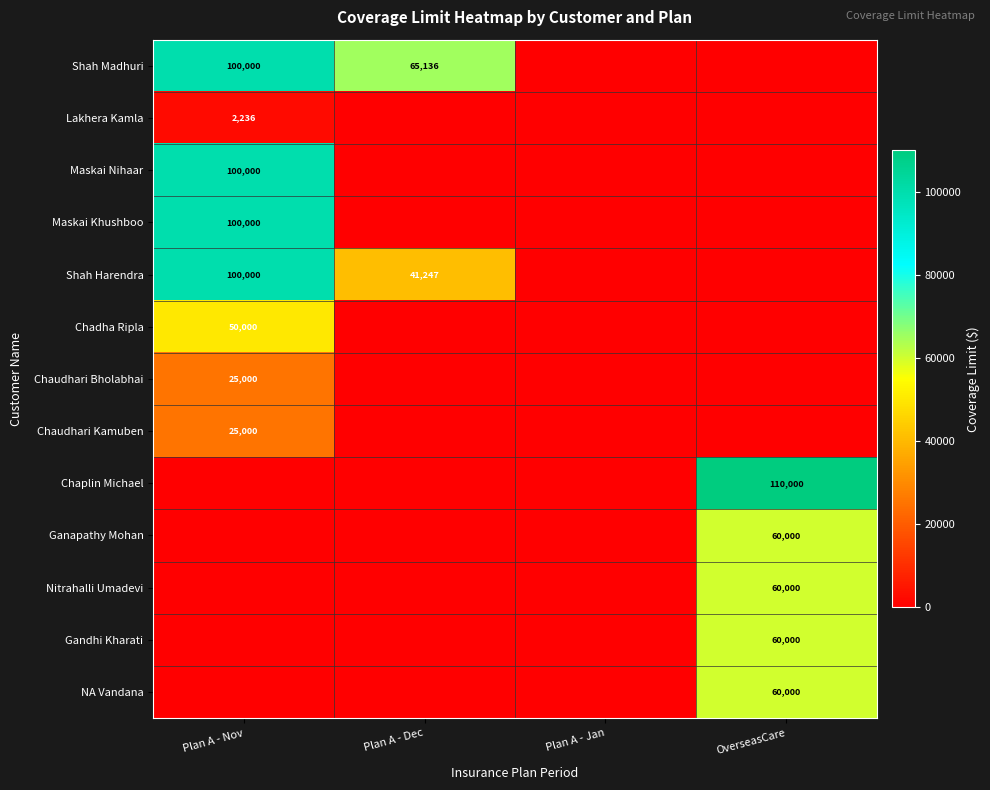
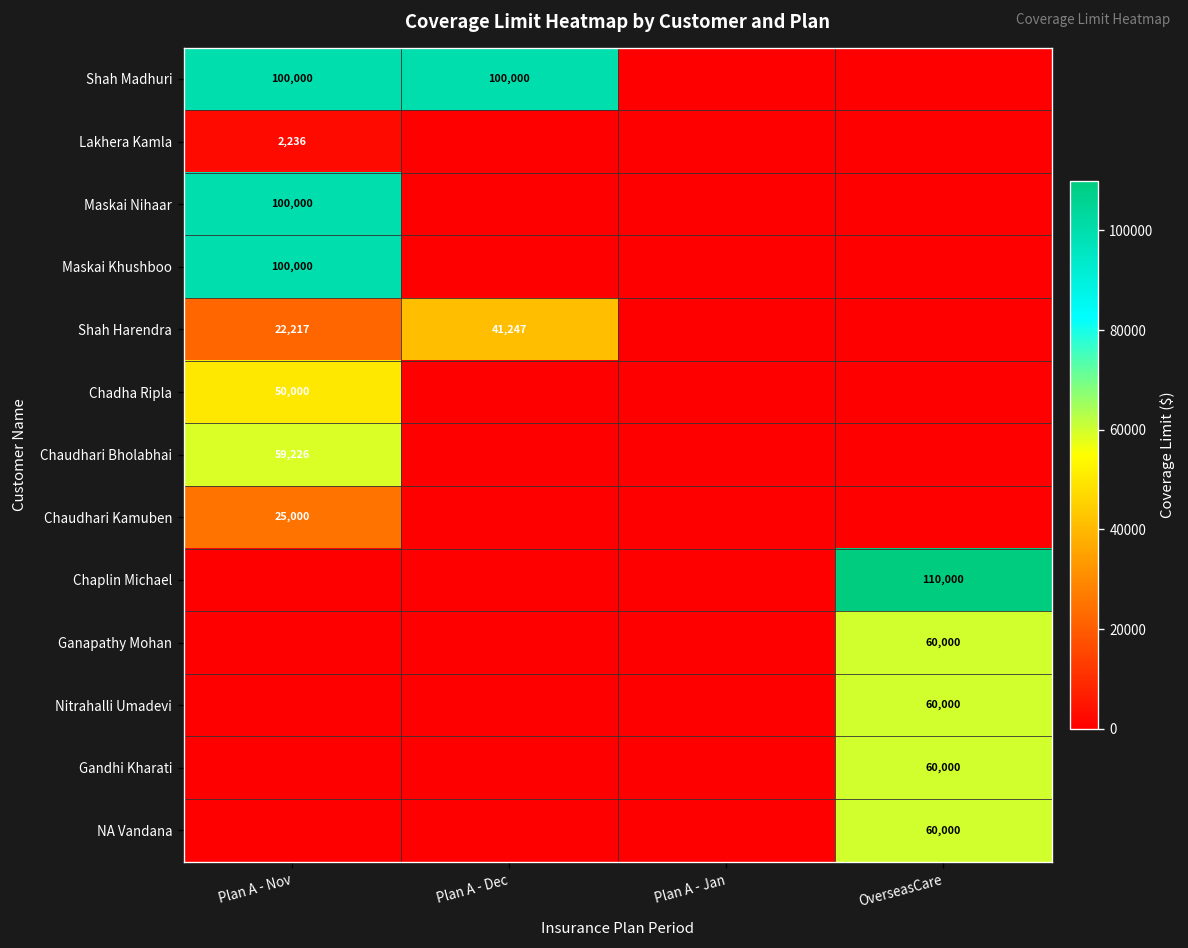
  {
    "Shah Madhuri": {
      "Plan A - Nov": "100,000",
-     "Plan A - Dec": "65,136"
+     "Plan A - Dec": "100,000"
    },
    "Lakhera Kamla": {
      "Plan A - Nov": "2,236"
    },
    "Maskai Nihaar": {
      "Plan A - Nov": "100,000"
    },
    "Maskai Khushboo": {
      "Plan A - Nov": "100,000"
    },
    "Shah Harendra": {
-     "Plan A - Nov": "100,000",
+     "Plan A - Nov": "22,217",
      "Plan A - Dec": "41,247"
    },
    "Chadha Ripla": {
      "Plan A - Nov": "50,000"
    },
    "Chaudhari Bholabhai": {
-     "Plan A - Nov": "25,000"
+     "Plan A - Nov": "59,226"
    },
    "Chaudhari Kamuben": {
      "Plan A - Nov": "25,000"
    },
    "Chaplin Michael": {
      "OverseasCare": "110,000"
    },
    "Ganapathy Mohan": {
      "OverseasCare": "60,000"
    },
    "Nitrahalli Umadevi": {
      "OverseasCare": "60,000"
    },
    "Gandhi Kharati": {
      "OverseasCare": "60,000"
    },
    "NA Vandana": {
      "OverseasCare": "60,000"
    }
  }
